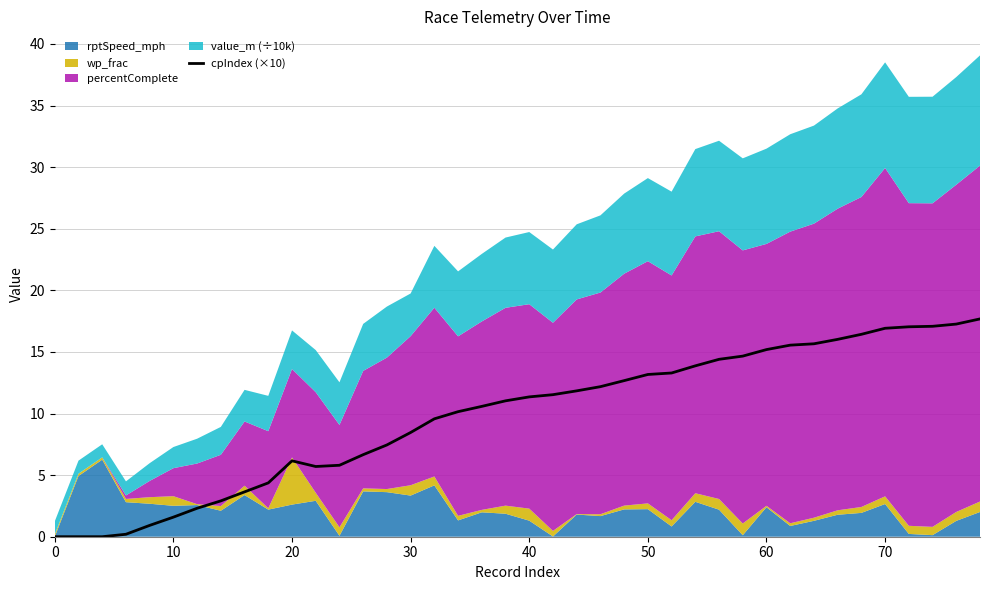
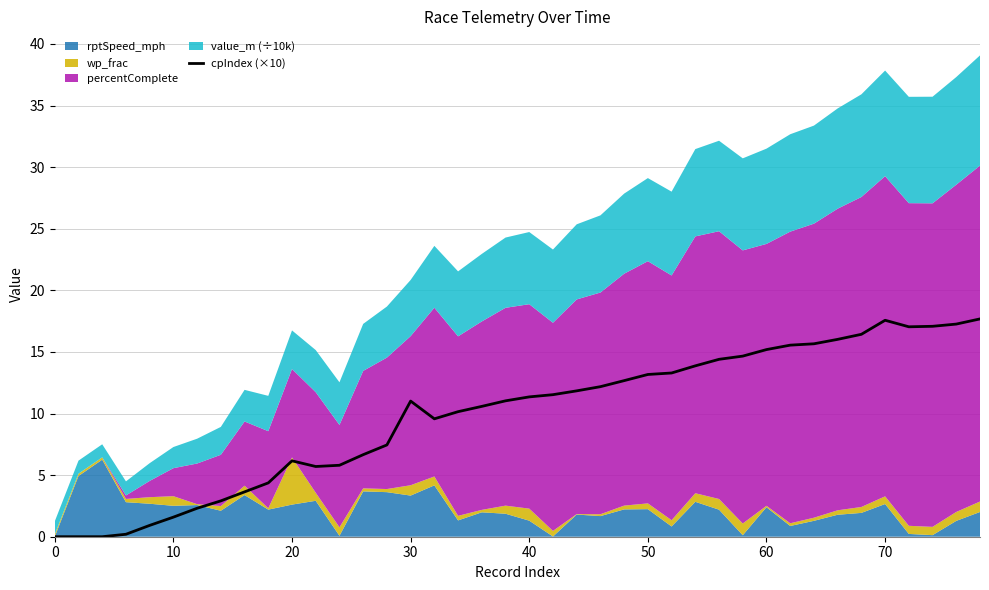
  {
    "cpIndex (×10)": {
      "10": 1.6,
      "20": 6.2,
-     "30": 8.5,
+     "30": 11.0,
      "40": 11.4,
      "50": 13.2,
      "60": 15.2,
-     "70": 16.9
+     "70": 17.6
    },
    "rptSpeed_mph": {
      "10": 2.5,
      "20": 2.6,
      "30": 3.3,
      "40": 1.3,
      "50": 2.2,
      "70": 2.7
    },
    "wp_frac": {
      "10": 0.8,
      "20": 3.8,
      "30": 0.8,
      "40": 1.0,
      "50": 0.5,
      "70": 0.6
    },
    "percentComplete": {
      "10": 2.3,
      "20": 7.2,
      "30": 12.1,
      "40": 16.6,
      "50": 19.7,
      "60": 21.3,
-     "70": 26.7
+     "70": 26.0
    },
    "value_m (÷10k)": {
      "0": 1.1,
      "10": 1.7,
      "20": 3.1,
-     "30": 3.5,
+     "30": 4.6,
      "40": 5.9,
      "50": 6.7,
      "60": 7.7,
      "70": 8.6
    }
  }
